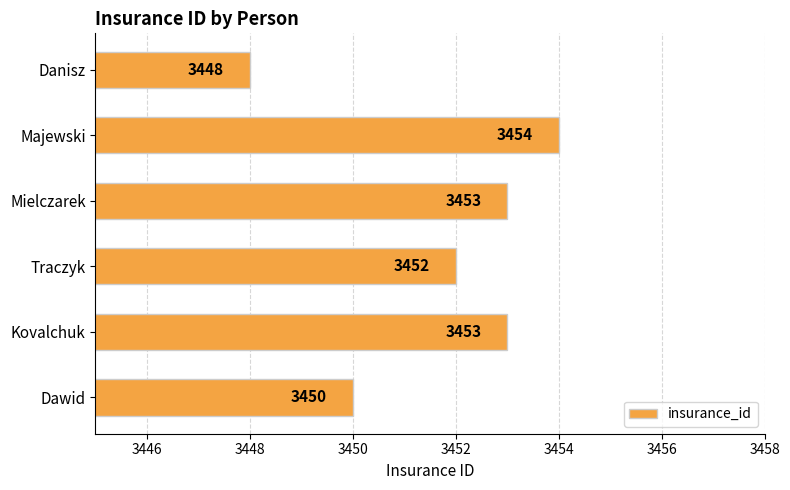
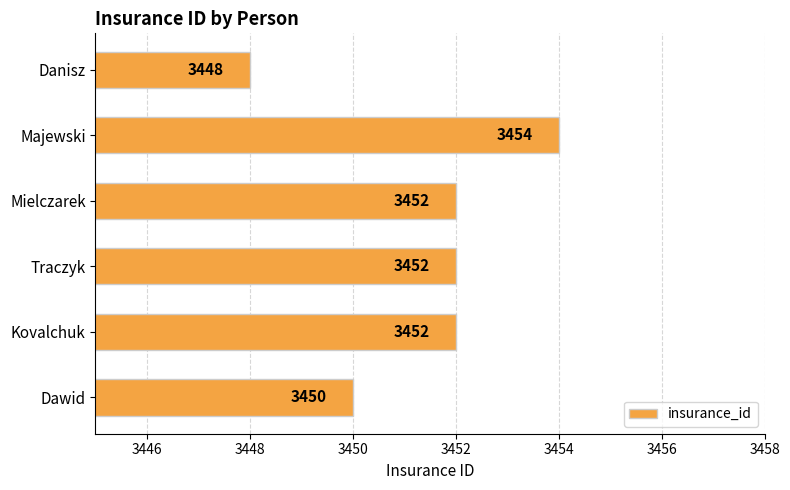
  {
    "Danisz": 3448,
    "Majewski": 3454,
-   "Mielczarek": 3453,
+   "Mielczarek": 3452,
    "Traczyk": 3452,
-   "Kovalchuk": 3453,
+   "Kovalchuk": 3452,
    "Dawid": 3450
  }
